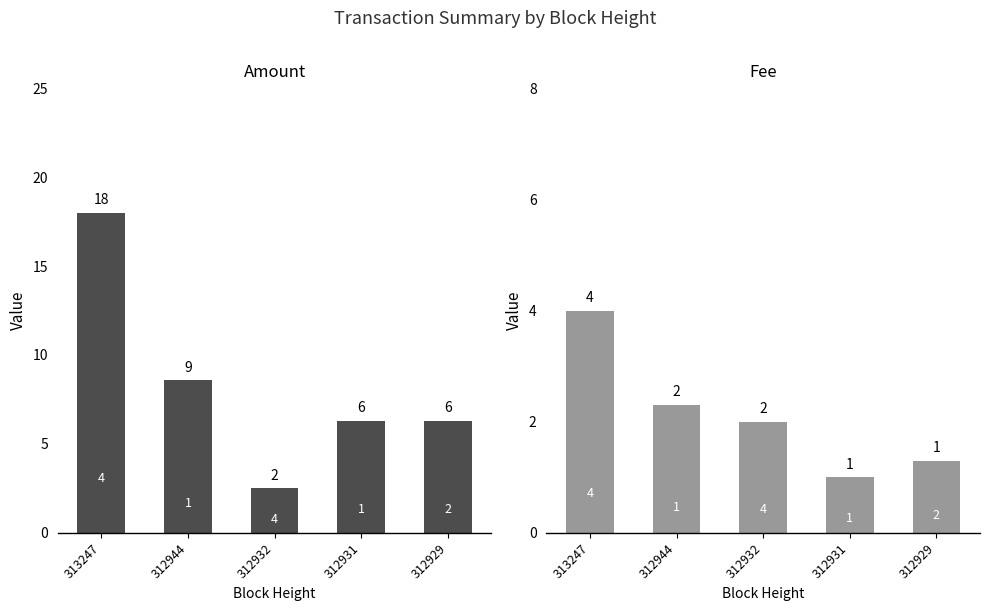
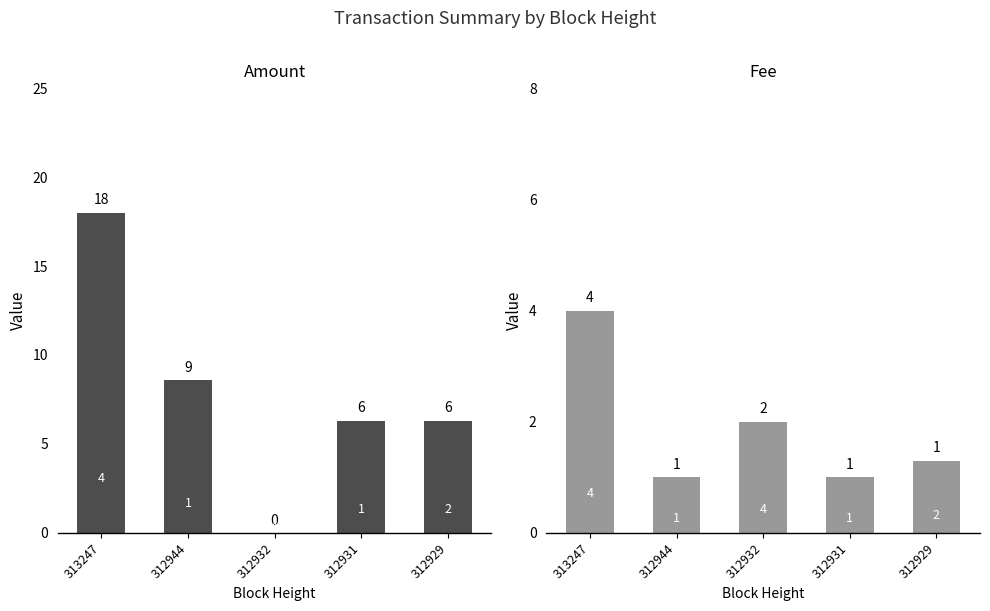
  {
    "Amount": {
      "313247": 18,
      "312944": 9,
-     "312932": 2,
+     "312932": 0,
      "312931": 6,
      "312929": 6
    },
    "Fee": {
      "313247": 4,
-     "312944": 2,
+     "312944": 1,
      "312932": 2,
      "312931": 1,
      "312929": 1
    }
  }
